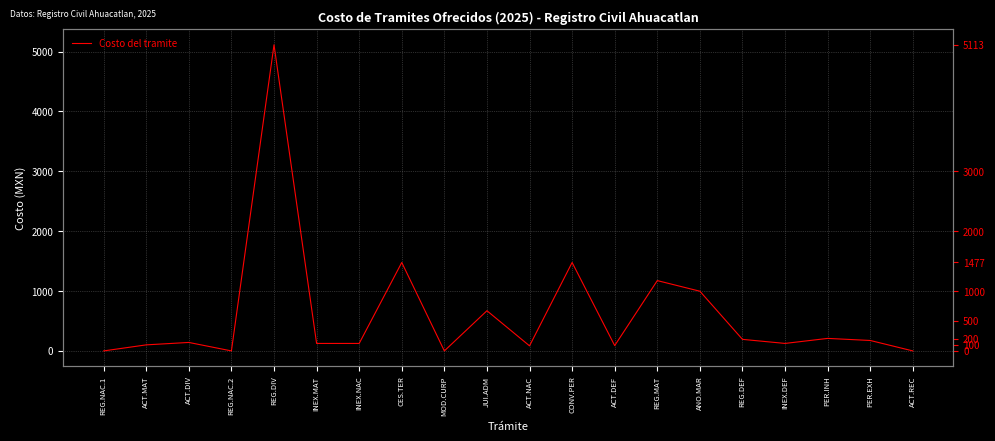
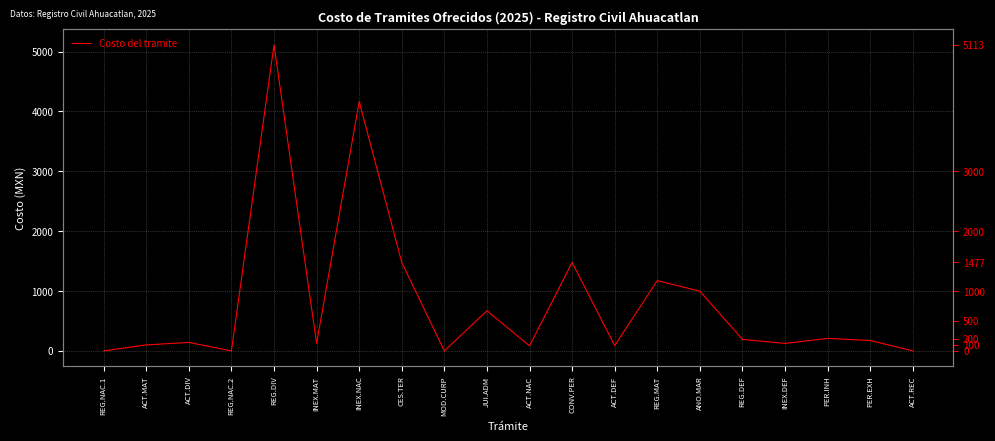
  {
    "REG.NAC.1": 0,
    "ACT.MAT": 100,
    "ACT.DIV": 100,
    "REG.NAC.2": 0,
    "REG.DIV": 5100,
    "INEX.MAT": 100,
-   "INEX.NAC": 100,
+   "INEX.NAC": 4200,
    "CES.TER": 1500,
    "MOD.CURP": 0,
    "JUI.ADM": 700,
    "ACT.NAC": 100,
    "CONV.PER": 1500,
    "ACT.DEF": 100,
    "REG.MAT": 1200,
    "ANO.MAR": 1000,
    "REG.DEF": 200,
    "INEX.DEF": 100,
    "PER.INH": 200,
    "PER.EXH": 200,
    "ACT.REC": 0
  }
